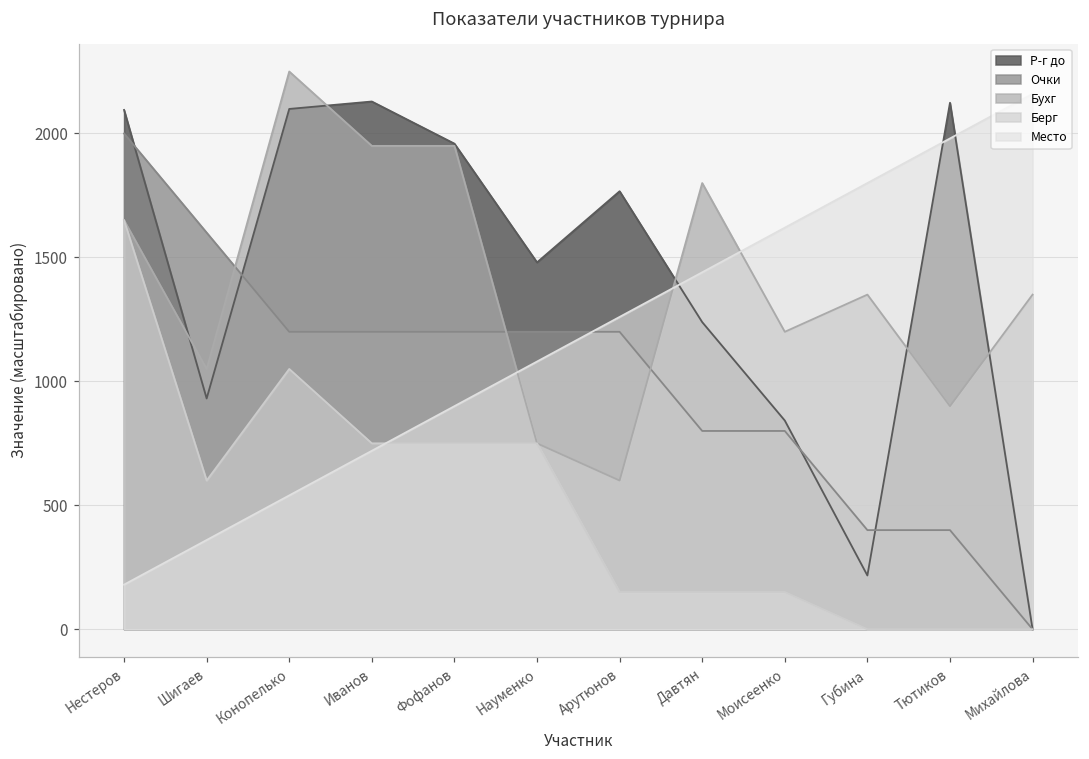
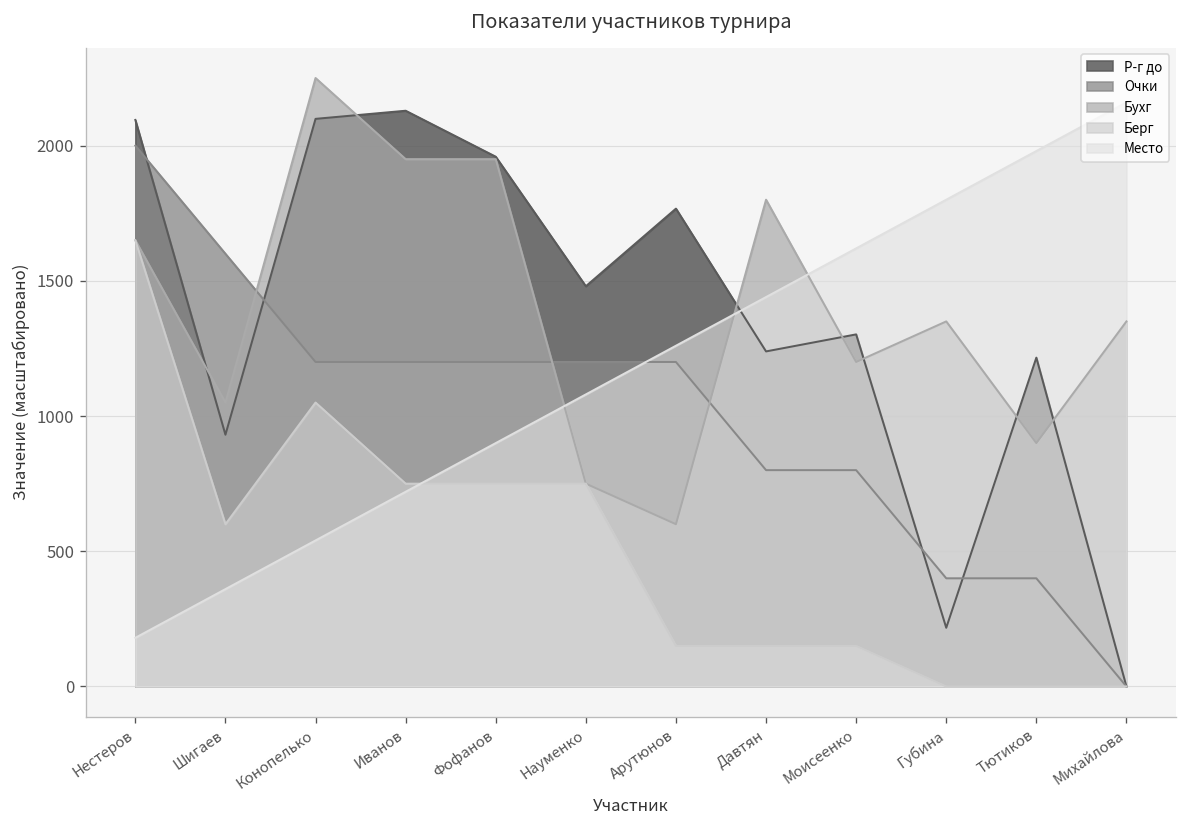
  {
    "Р-г до": {
      "Нестеров": 2100,
      "Шигаев": 930,
      "Конопелько": 2100,
      "Иванов": 2130,
      "Науменко": 1480,
      "Арутюнов": 1770,
      "Давтян": 1240,
-     "Моисеенко": 840,
+     "Моисеенко": 1300,
      "Губина": 220,
-     "Тютиков": 2120
+     "Тютиков": 1220
    }
  }
